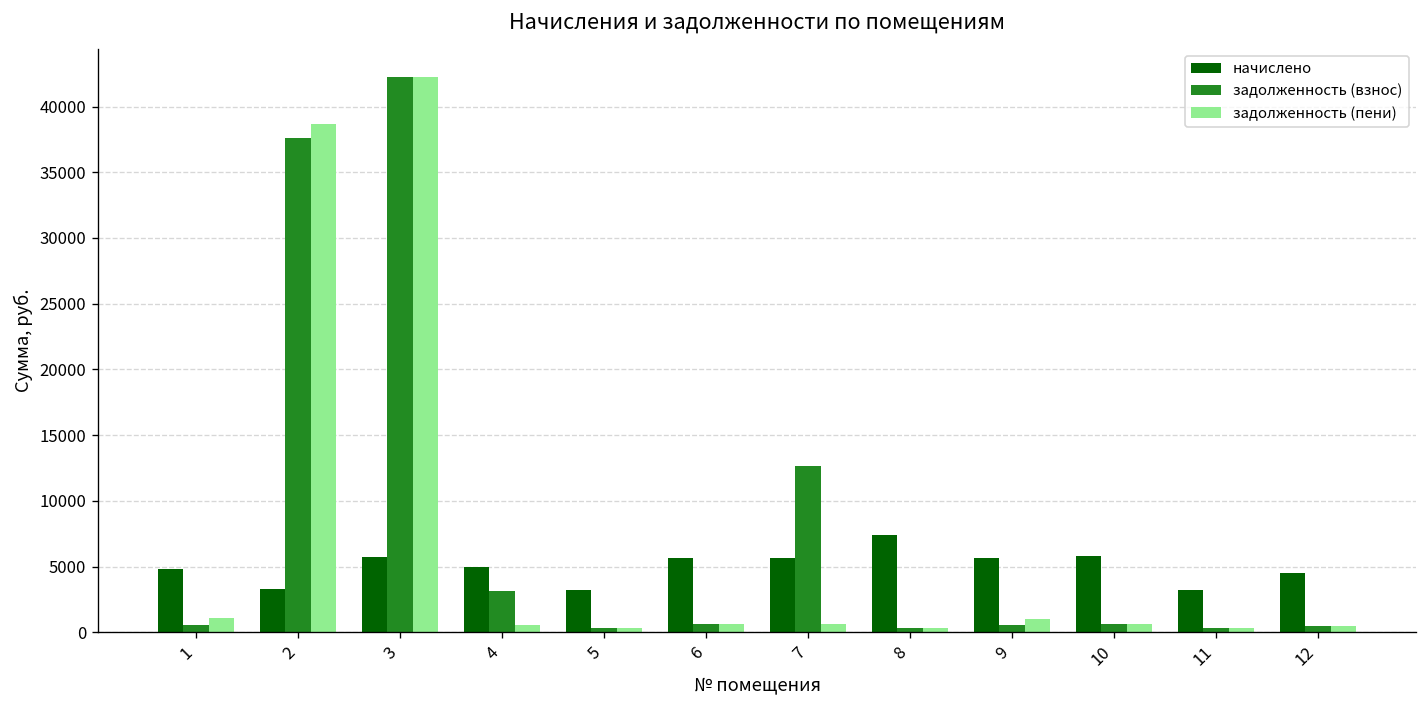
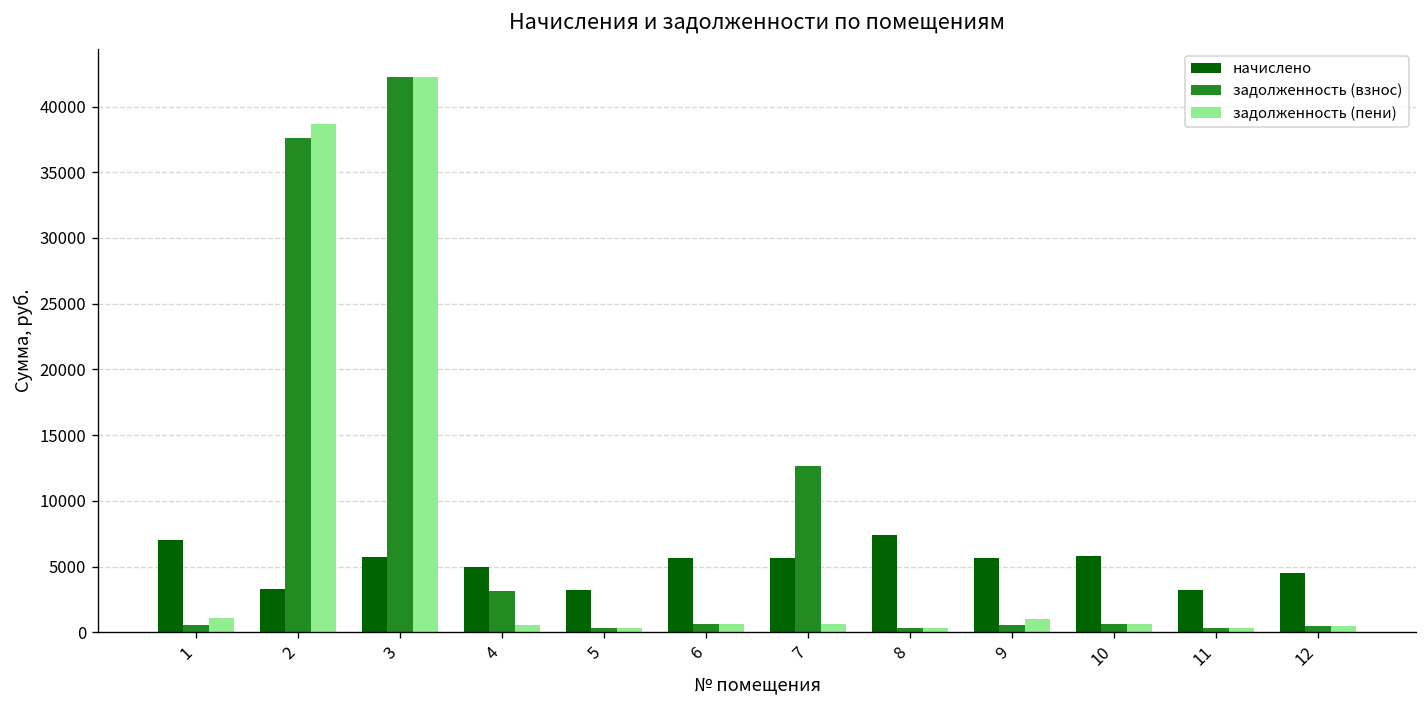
  {
    "начислено": {
-     "1": 4800,
+     "1": 7000,
      "2": 3300,
      "3": 5800,
      "4": 4900,
      "5": 3200,
      "6": 5600,
      "7": 5700,
      "8": 7400,
      "9": 5600,
      "10": 5800,
      "11": 3200,
      "12": 4500
    },
    "задолженность (взнос)": {
      "1": 500,
      "2": 37600,
      "3": 42300,
      "4": 3100,
      "5": 400,
      "6": 600,
      "7": 12700,
      "8": 300,
      "9": 500,
      "10": 600,
      "11": 400,
      "12": 500
    },
    "задолженность (пени)": {
      "1": 1100,
      "2": 38700,
      "3": 42200,
      "4": 500,
      "5": 400,
      "6": 600,
      "7": 600,
      "8": 300,
      "9": 1000,
      "10": 600,
      "11": 400,
      "12": 500
    }
  }
